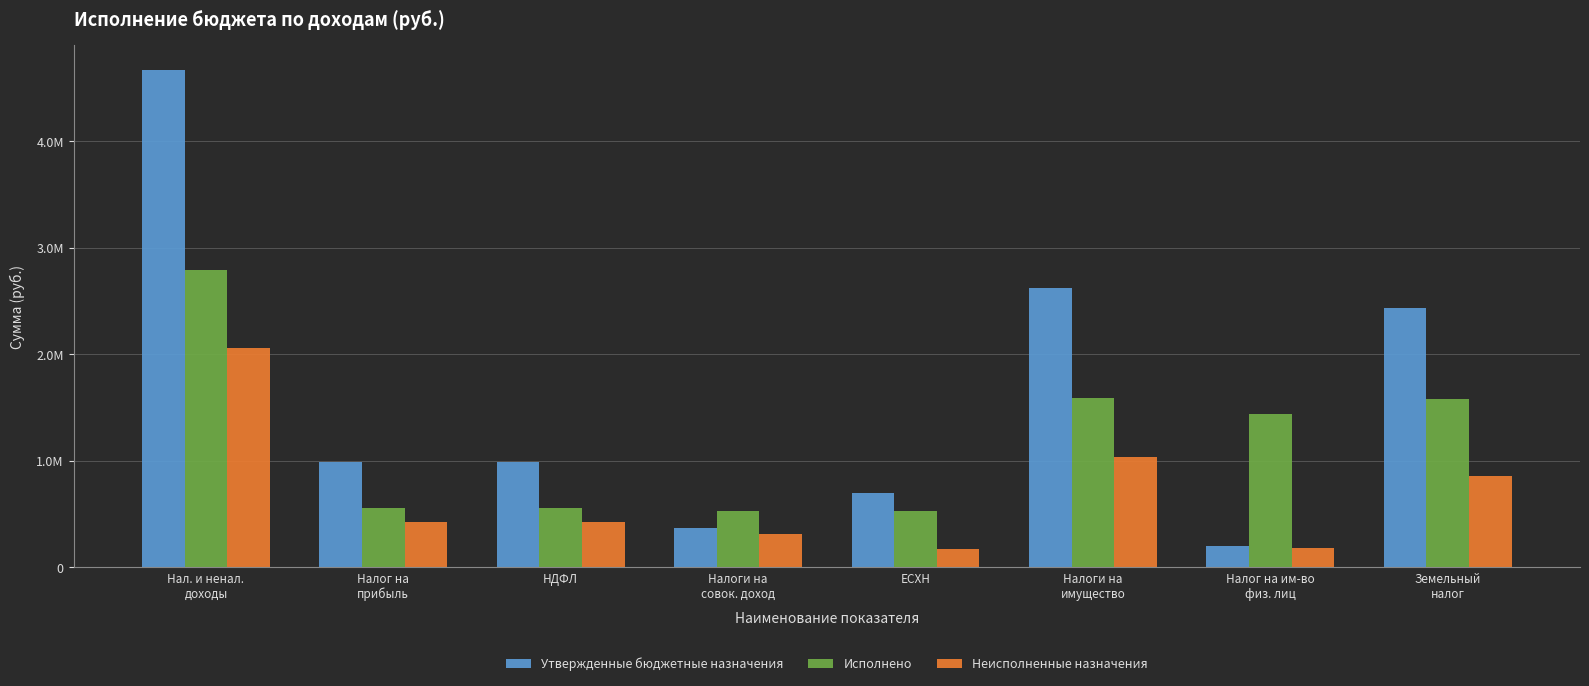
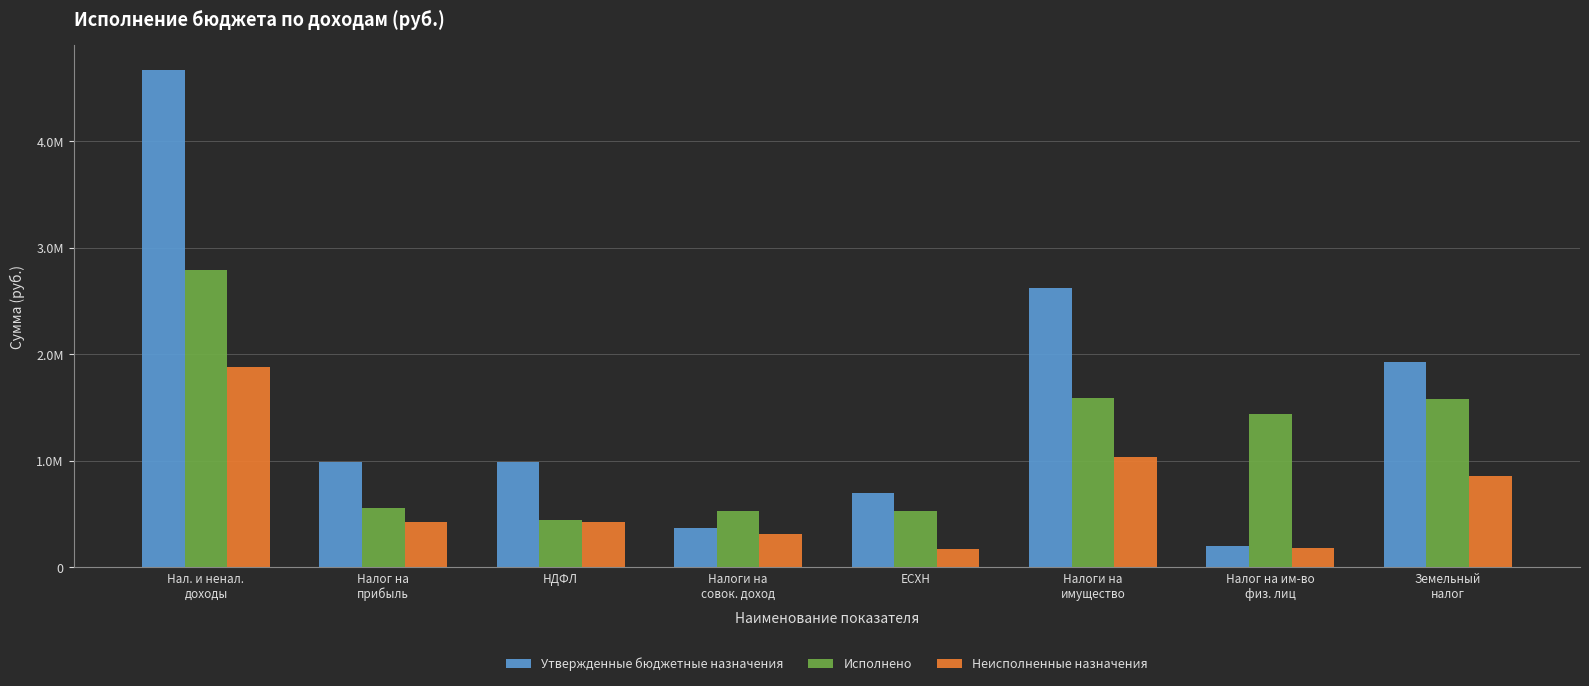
  {
    "Утвержденные бюджетные назначения": {
      "Нал. и ненал. доходы": 4670000,
      "Налог на прибыль": 990000,
      "НДФЛ": 990000,
      "Налоги на совок. доход": 370000,
      "ЕСХН": 700000,
      "Налоги на имущество": 2630000,
      "Налог на им-во физ. лиц": 200000,
-     "Земельный налог": 2430000
+     "Земельный налог": 1930000
    },
    "Исполнено": {
      "Нал. и ненал. доходы": 2790000,
      "Налог на прибыль": 560000,
-     "НДФЛ": 560000,
+     "НДФЛ": 440000,
      "Налоги на совок. доход": 520000,
      "ЕСХН": 520000,
      "Налоги на имущество": 1590000,
      "Налог на им-во физ. лиц": 1440000,
      "Земельный налог": 1580000
    },
    "Неисполненные назначения": {
-     "Нал. и ненал. доходы": 2060000,
+     "Нал. и ненал. доходы": 1880000,
      "Налог на прибыль": 430000,
      "НДФЛ": 430000,
      "Налоги на совок. доход": 310000,
      "ЕСХН": 180000,
      "Налоги на имущество": 1030000,
      "Налог на им-во физ. лиц": 180000,
      "Земельный налог": 850000
    }
  }
